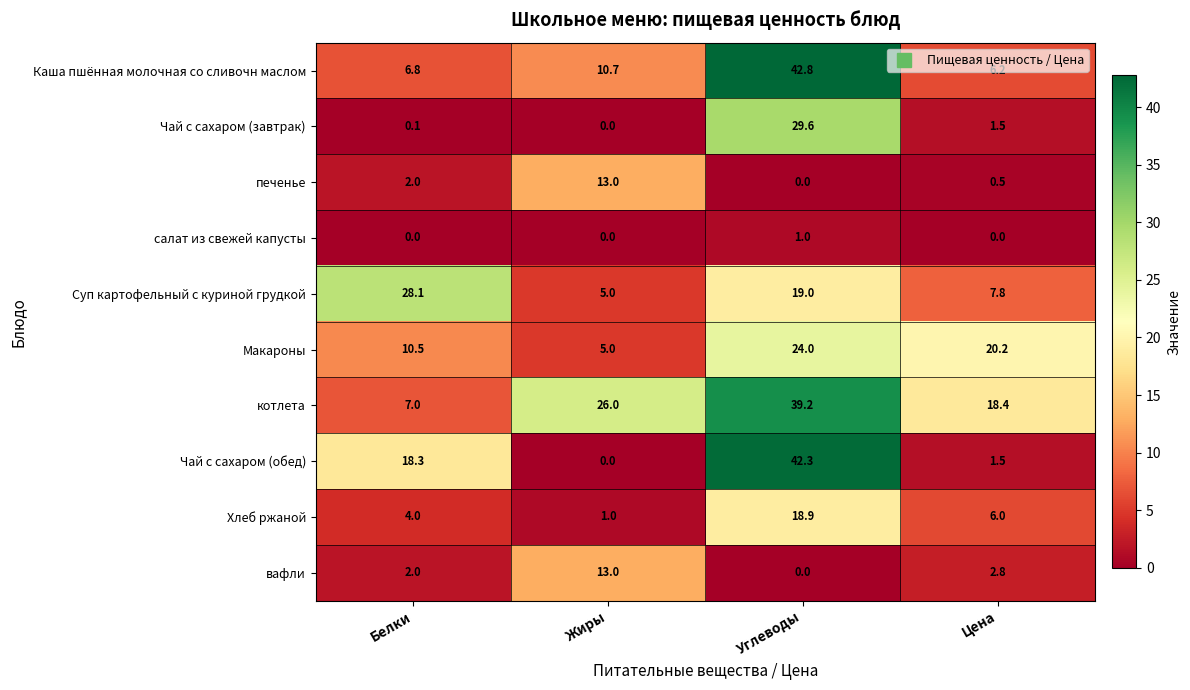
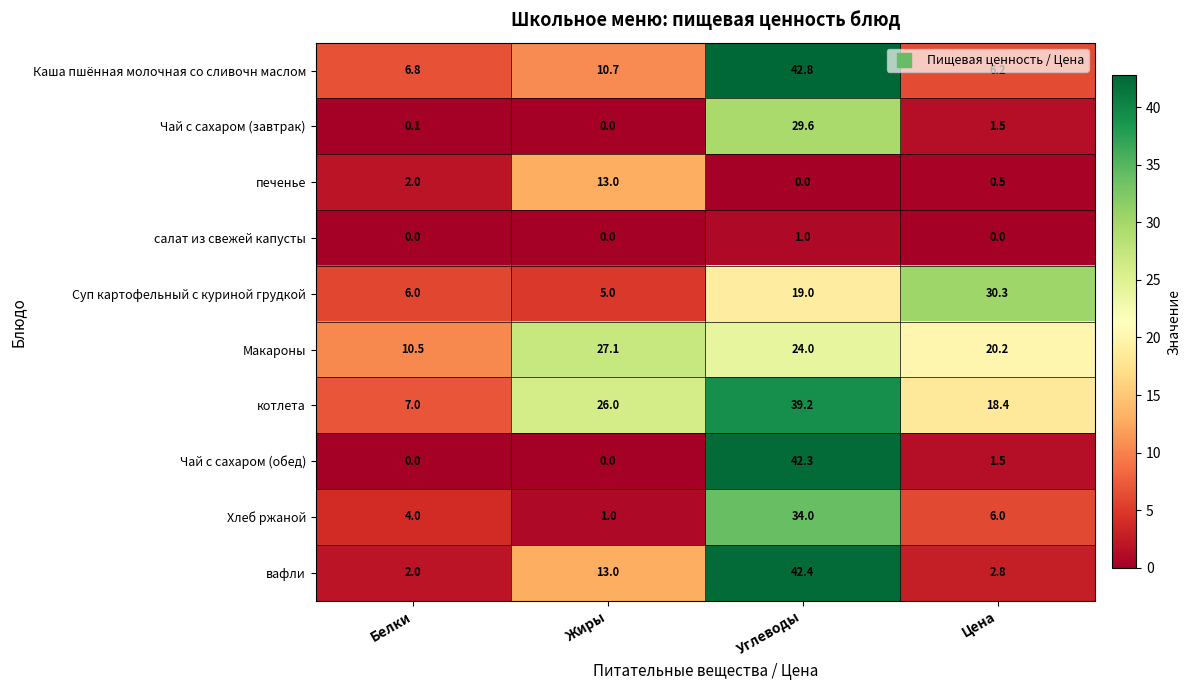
  {
    "Каша пшённая молочная со сливочн маслом": {
      "Белки": 6.8,
      "Жиры": 10.7,
      "Углеводы": 42.8
    },
    "Чай с сахаром (завтрак)": {
      "Белки": 0.1,
      "Жиры": 0.0,
      "Углеводы": 29.6,
      "Цена": 1.5
    },
    "печенье": {
      "Белки": 2.0,
      "Жиры": 13.0,
      "Углеводы": 0.0,
      "Цена": 0.5
    },
    "салат из свежей капусты": {
      "Белки": 0.0,
      "Жиры": 0.0,
      "Углеводы": 1.0,
      "Цена": 0.0
    },
    "Суп картофельный с куриной грудкой": {
-     "Белки": 28.1,
+     "Белки": 6.0,
      "Жиры": 5.0,
      "Углеводы": 19.0,
-     "Цена": 7.8
+     "Цена": 30.3
    },
    "Макароны": {
      "Белки": 10.5,
-     "Жиры": 5.0,
+     "Жиры": 27.1,
      "Углеводы": 24.0,
      "Цена": 20.2
    },
    "котлета": {
      "Белки": 7.0,
      "Жиры": 26.0,
      "Углеводы": 39.2,
      "Цена": 18.4
    },
    "Чай с сахаром (обед)": {
-     "Белки": 18.3,
+     "Белки": 0.0,
      "Жиры": 0.0,
      "Углеводы": 42.3,
      "Цена": 1.5
    },
    "Хлеб ржаной": {
      "Белки": 4.0,
      "Жиры": 1.0,
-     "Углеводы": 18.9,
+     "Углеводы": 34.0,
      "Цена": 6.0
    },
    "вафли": {
      "Белки": 2.0,
      "Жиры": 13.0,
-     "Углеводы": 0.0,
+     "Углеводы": 42.4,
      "Цена": 2.8
    }
  }
